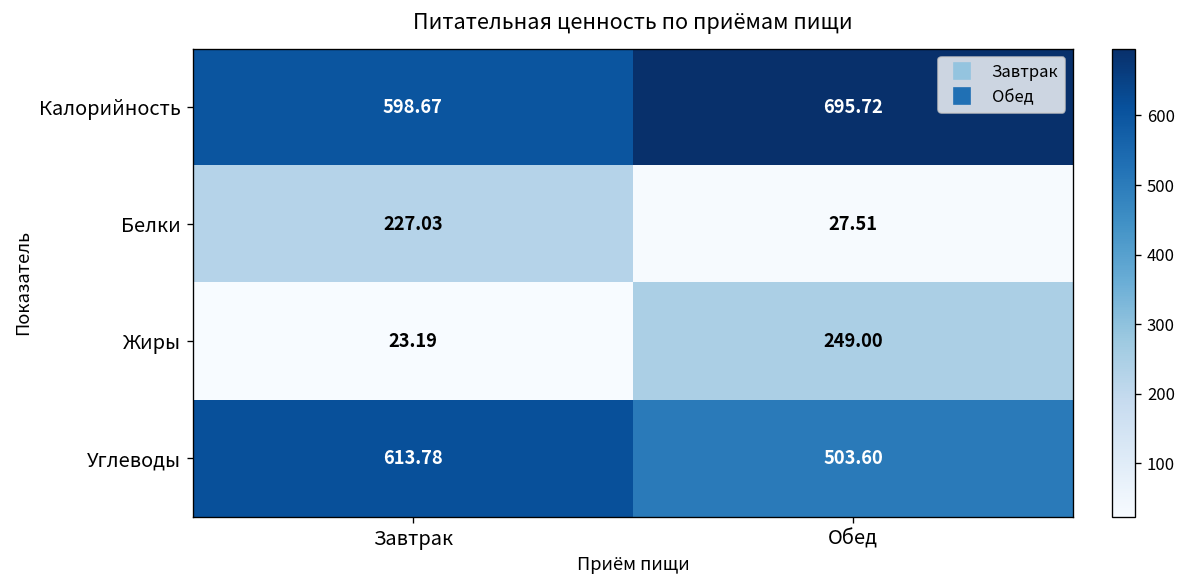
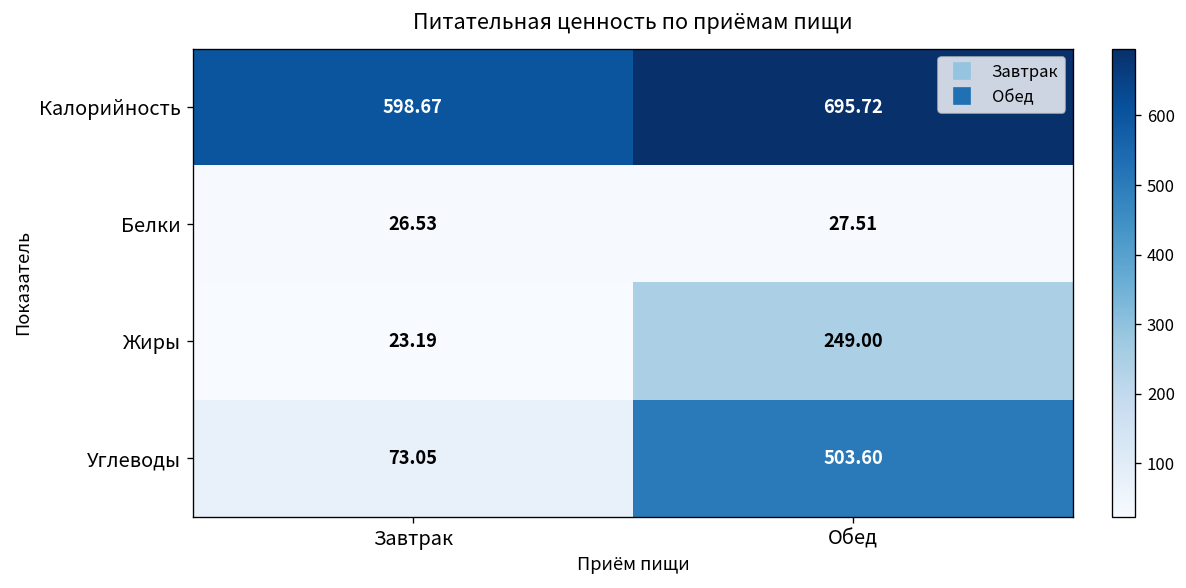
  {
    "Калорийность": {
      "Завтрак": 598.67,
      "Обед": 695.72
    },
    "Белки": {
-     "Завтрак": 227.03,
+     "Завтрак": 26.53,
      "Обед": 27.51
    },
    "Жиры": {
      "Завтрак": 23.19,
      "Обед": 249.00
    },
    "Углеводы": {
-     "Завтрак": 613.78,
+     "Завтрак": 73.05,
      "Обед": 503.60
    }
  }
